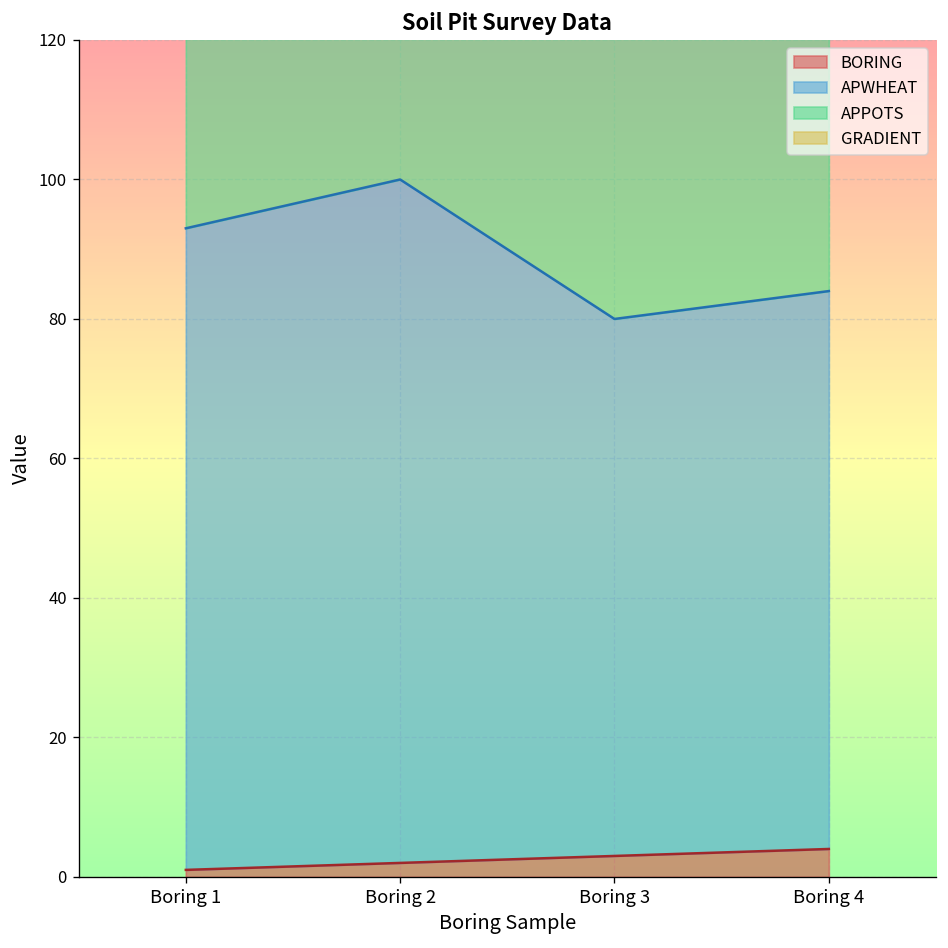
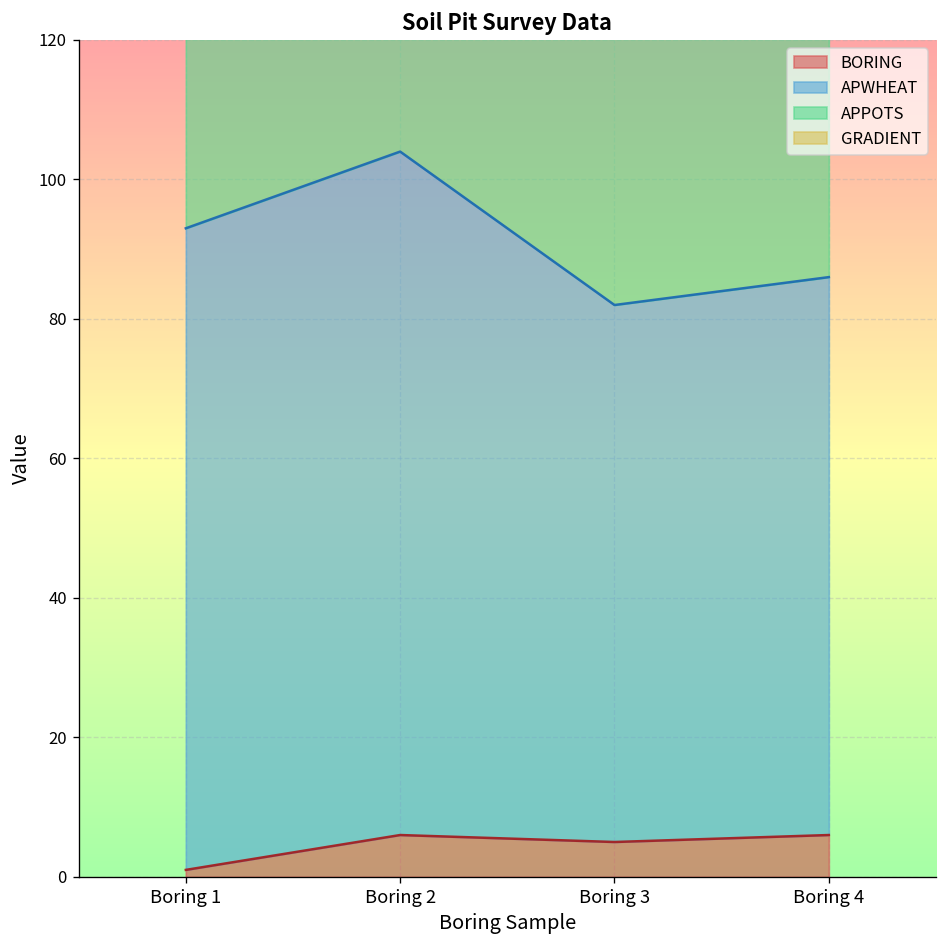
  {
    "BORING": {
      "Boring 1": 1,
-     "Boring 2": 2,
-     "Boring 3": 3,
-     "Boring 4": 4
+     "Boring 2": 6,
+     "Boring 3": 5,
+     "Boring 4": 6
    },
    "APWHEAT": {
      "Boring 1": 92,
      "Boring 2": 98,
      "Boring 3": 77,
      "Boring 4": 80
    }
  }
